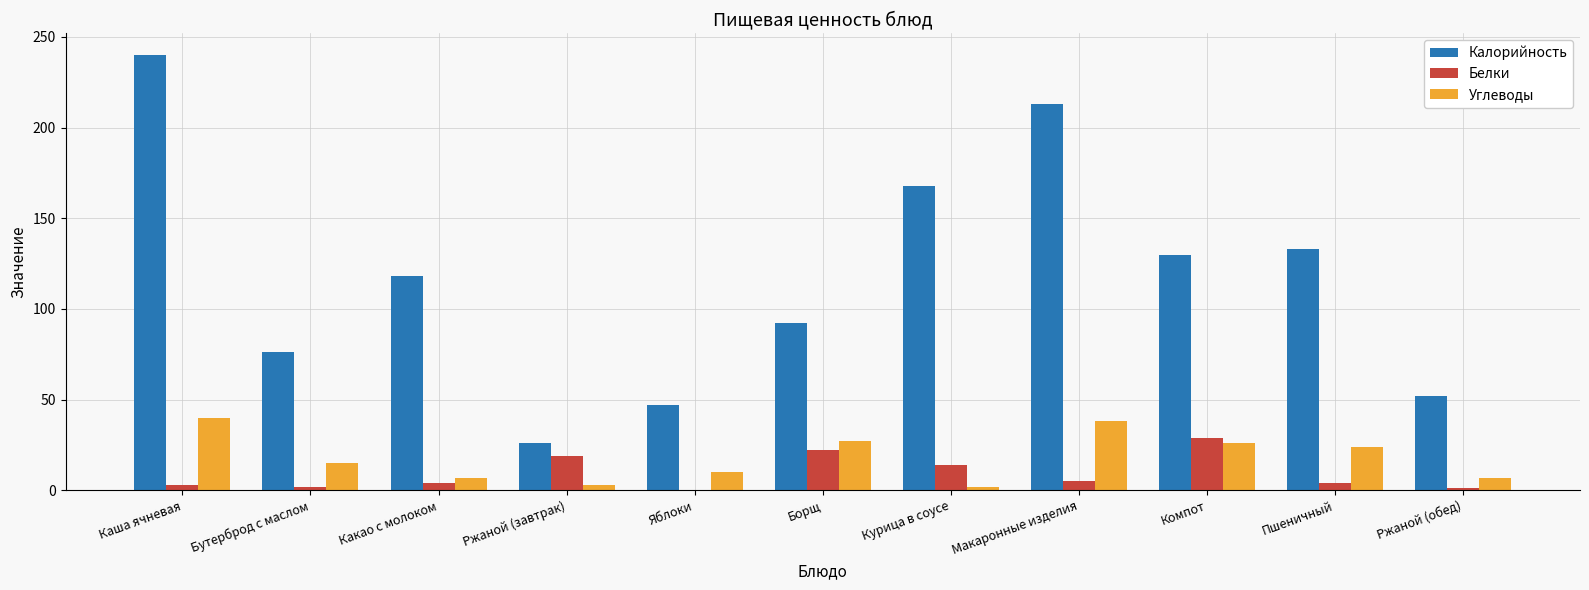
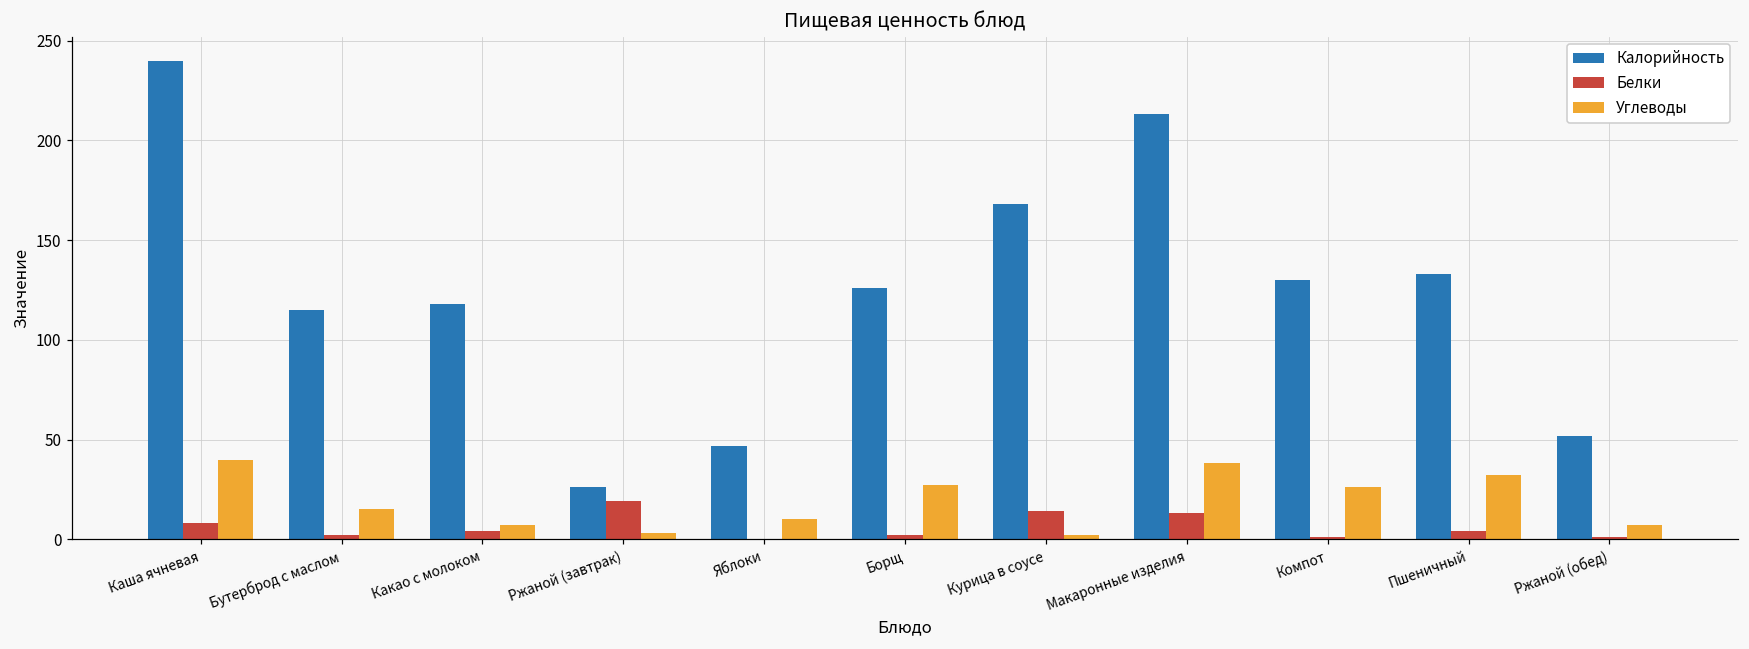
  {
    "Калорийность": {
      "Каша ячневая": 240,
-     "Бутерброд с маслом": 76,
+     "Бутерброд с маслом": 115,
      "Какао с молоком": 118,
      "Ржаной (завтрак)": 26,
      "Яблоки": 47,
-     "Борщ": 92,
+     "Борщ": 126,
      "Курица в соусе": 168,
      "Макаронные изделия": 213,
      "Компот": 130,
      "Пшеничный": 133,
      "Ржаной (обед)": 52
    },
    "Белки": {
-     "Каша ячневая": 3,
+     "Каша ячневая": 8,
      "Бутерброд с маслом": 2,
      "Какао с молоком": 4,
      "Ржаной (завтрак)": 19,
      "Яблоки": 0,
-     "Борщ": 22,
+     "Борщ": 2,
      "Курица в соусе": 14,
-     "Макаронные изделия": 5,
-     "Компот": 29,
+     "Макаронные изделия": 13,
+     "Компот": 1,
      "Пшеничный": 4
    },
    "Углеводы": {
      "Каша ячневая": 40,
      "Бутерброд с маслом": 15,
      "Какао с молоком": 7,
      "Ржаной (завтрак)": 3,
      "Яблоки": 10,
      "Борщ": 27,
      "Курица в соусе": 2,
      "Макаронные изделия": 38,
      "Компот": 26,
-     "Пшеничный": 24,
+     "Пшеничный": 32,
      "Ржаной (обед)": 7
    }
  }
